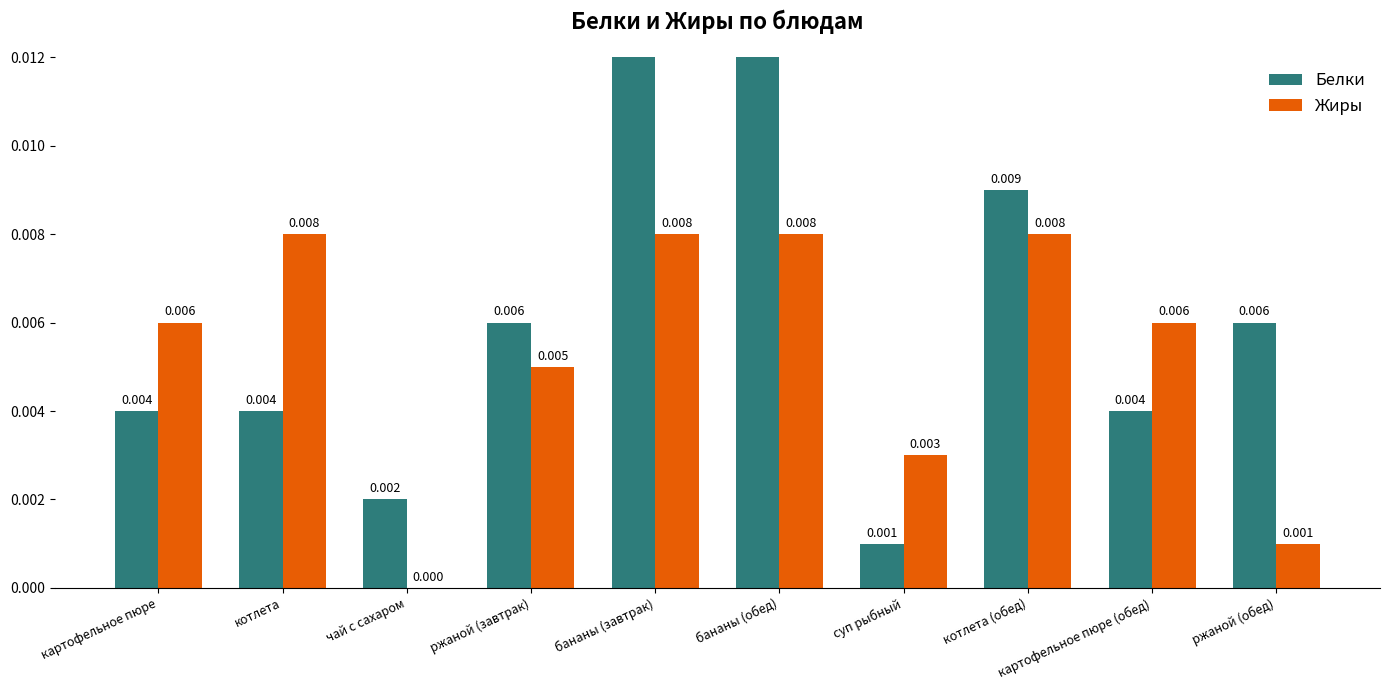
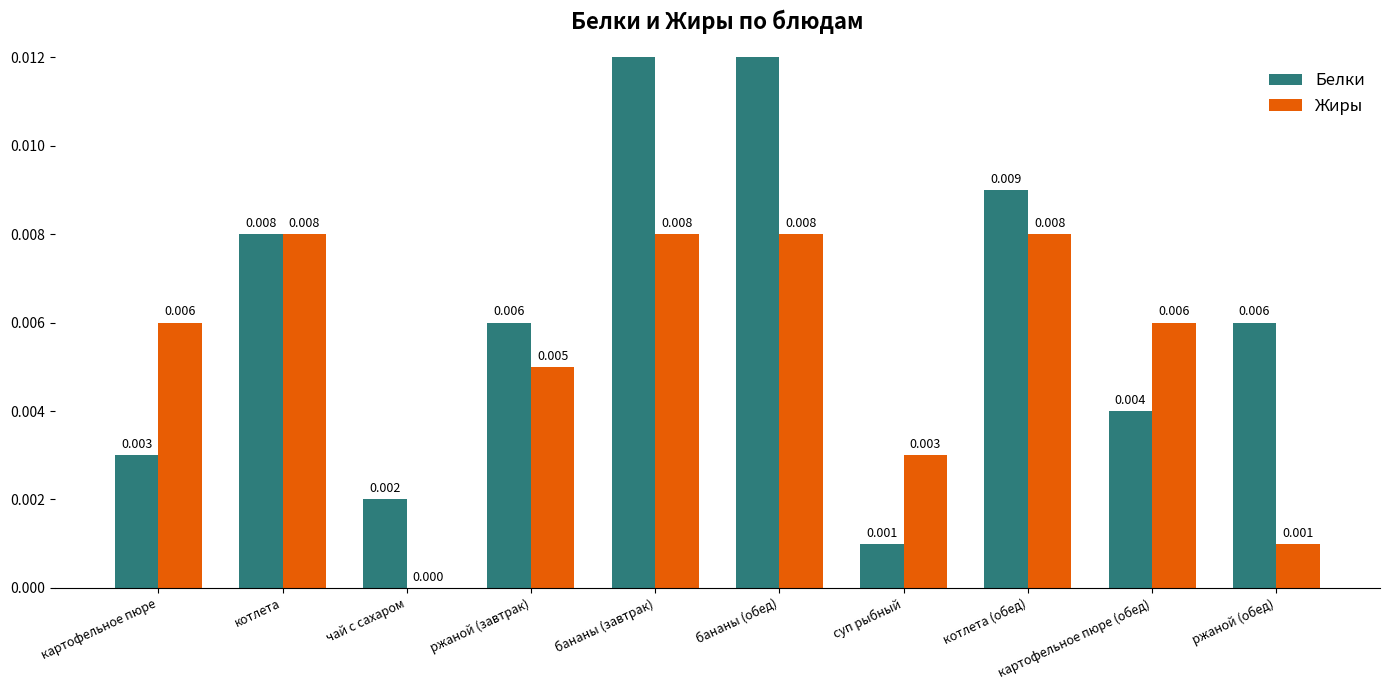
  {
    "Белки": {
-     "картофельное пюре": 0.004,
-     "котлета": 0.004,
+     "картофельное пюре": 0.003,
+     "котлета": 0.008,
      "чай с сахаром": 0.002,
      "ржаной (завтрак)": 0.006,
      "суп рыбный": 0.001,
      "котлета (обед)": 0.009,
      "картофельное пюре (обед)": 0.004,
      "ржаной (обед)": 0.006
    },
    "Жиры": {
      "картофельное пюре": 0.006,
      "котлета": 0.008,
      "чай с сахаром": 0.000,
      "ржаной (завтрак)": 0.005,
      "бананы (завтрак)": 0.008,
      "бананы (обед)": 0.008,
      "суп рыбный": 0.003,
      "котлета (обед)": 0.008,
      "картофельное пюре (обед)": 0.006,
      "ржаной (обед)": 0.001
    }
  }
